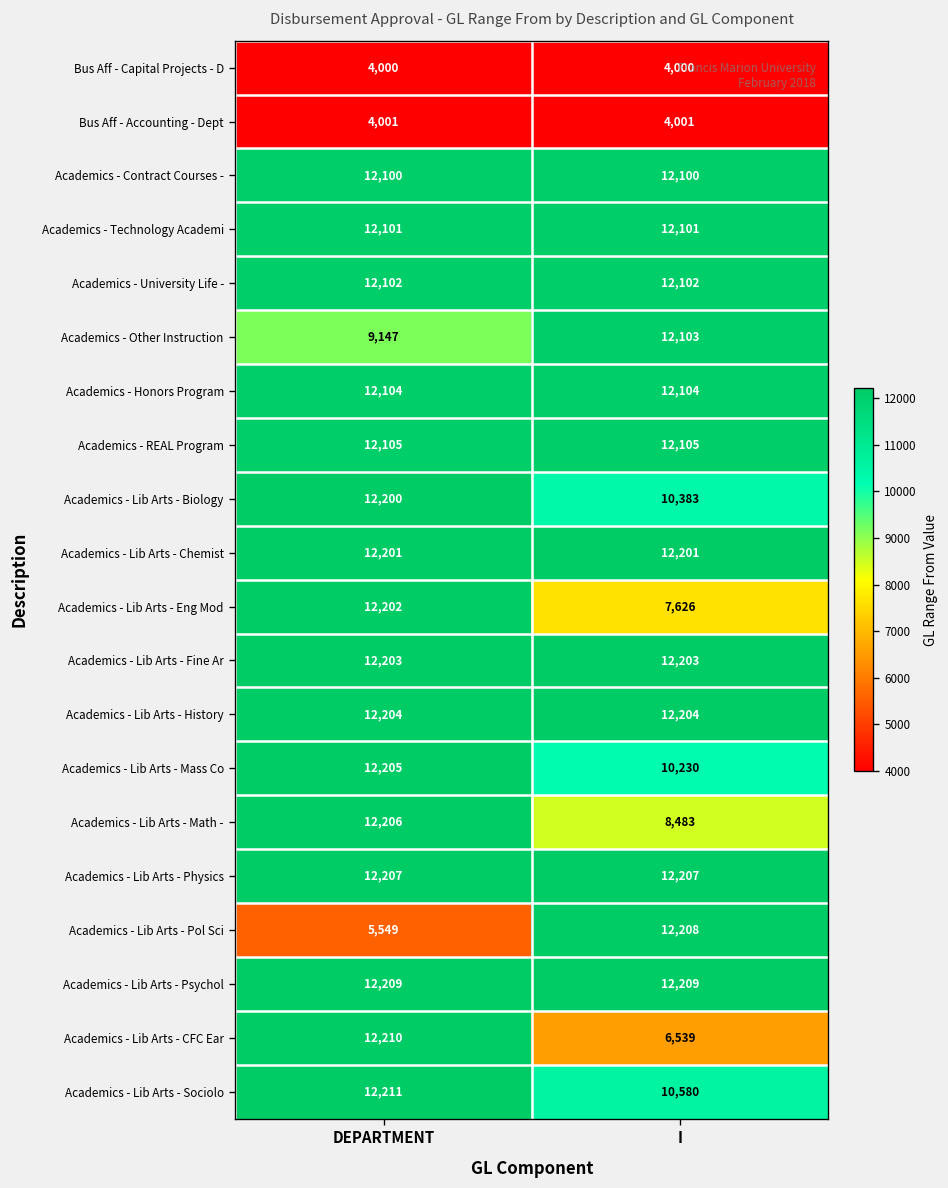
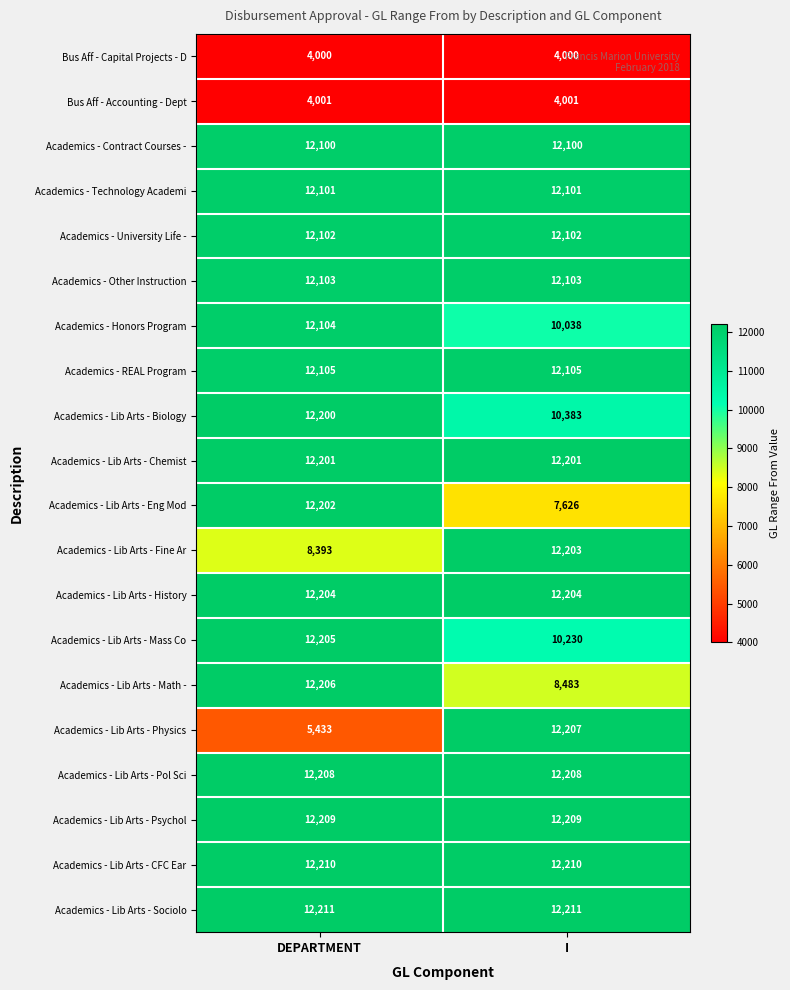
  {
    "Bus Aff - Capital Projects - D": {
      "DEPARTMENT": "4,000",
      "I": "2018"
    },
    "Bus Aff - Accounting - Dept": {
      "DEPARTMENT": "4,001",
      "I": "4,001"
    },
    "Academics - Contract Courses -": {
      "DEPARTMENT": "12,100",
      "I": "12,100"
    },
    "Academics - Technology Academi": {
      "DEPARTMENT": "12,101",
      "I": "12,101"
    },
    "Academics - University Life -": {
      "DEPARTMENT": "12,102",
      "I": "12,102"
    },
    "Academics - Other Instruction": {
-     "DEPARTMENT": "9,147",
+     "DEPARTMENT": "12,103",
      "I": "12,103"
    },
    "Academics - Honors Program": {
      "DEPARTMENT": "12,104",
-     "I": "12,104"
+     "I": "10,038"
    },
    "Academics - REAL Program": {
      "DEPARTMENT": "12,105",
      "I": "12,105"
    },
    "Academics - Lib Arts - Biology": {
      "DEPARTMENT": "12,200",
      "I": "10,383"
    },
    "Academics - Lib Arts - Chemist": {
      "DEPARTMENT": "12,201",
      "I": "12,201"
    },
    "Academics - Lib Arts - Eng Mod": {
      "DEPARTMENT": "12,202",
      "I": "7,626"
    },
    "Academics - Lib Arts - Fine Ar": {
-     "DEPARTMENT": "12,203",
+     "DEPARTMENT": "8,393",
      "I": "12,203"
    },
    "Academics - Lib Arts - History": {
      "DEPARTMENT": "12,204",
      "I": "12,204"
    },
    "Academics - Lib Arts - Mass Co": {
      "DEPARTMENT": "12,205",
      "I": "10,230"
    },
    "Academics - Lib Arts - Math -": {
      "DEPARTMENT": "12,206",
      "I": "8,483"
    },
    "Academics - Lib Arts - Physics": {
-     "DEPARTMENT": "12,207",
+     "DEPARTMENT": "5,433",
      "I": "12,207"
    },
    "Academics - Lib Arts - Pol Sci": {
-     "DEPARTMENT": "5,549",
+     "DEPARTMENT": "12,208",
      "I": "12,208"
    },
    "Academics - Lib Arts - Psychol": {
      "DEPARTMENT": "12,209",
      "I": "12,209"
    },
    "Academics - Lib Arts - CFC Ear": {
      "DEPARTMENT": "12,210",
-     "I": "6,539"
+     "I": "12,210"
    },
    "Academics - Lib Arts - Sociolo": {
      "DEPARTMENT": "12,211",
-     "I": "10,580"
+     "I": "12,211"
    }
  }
